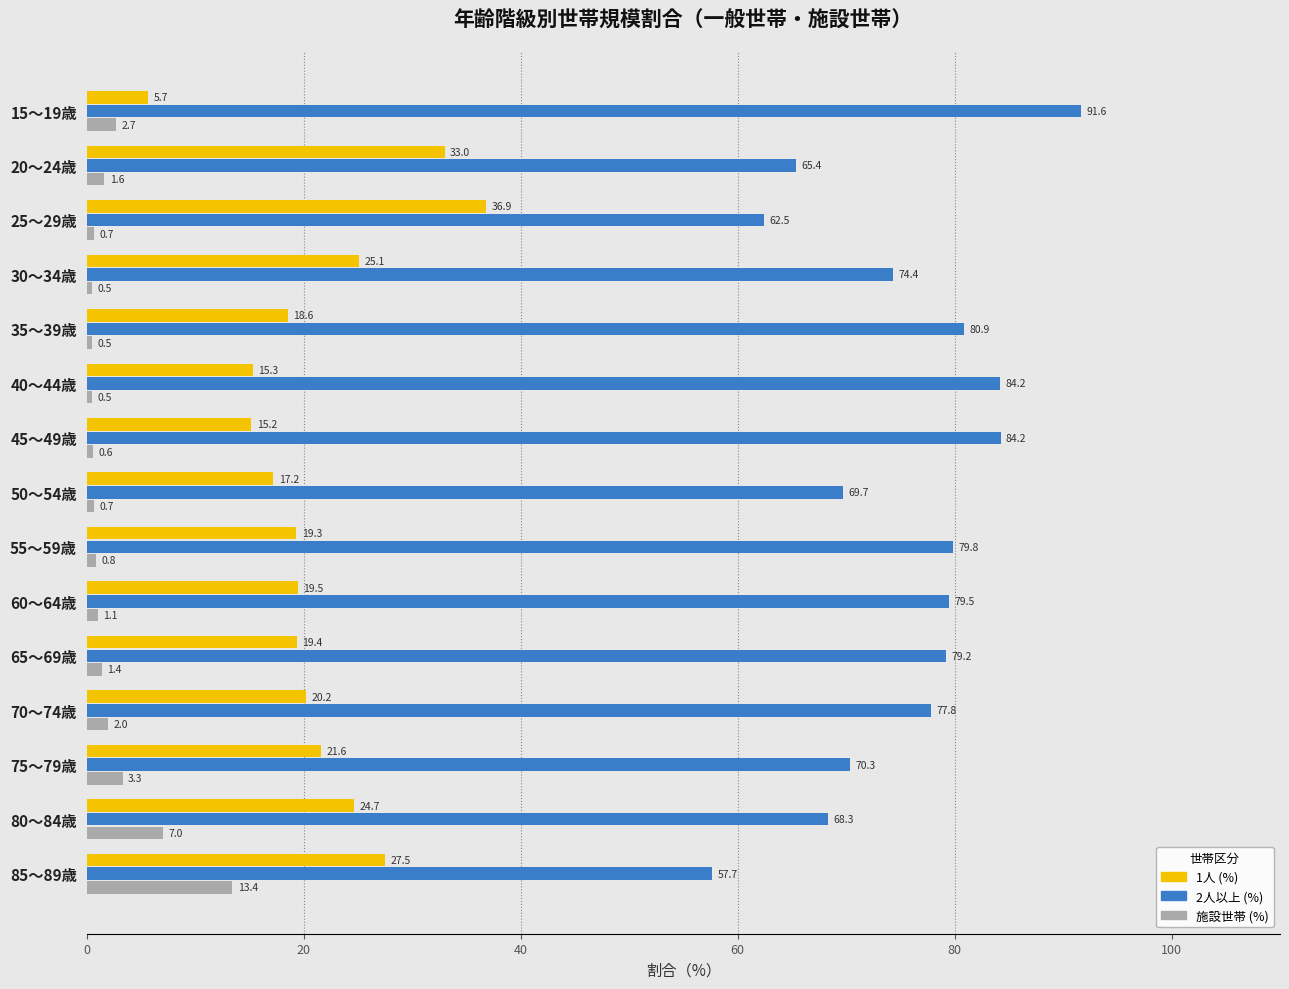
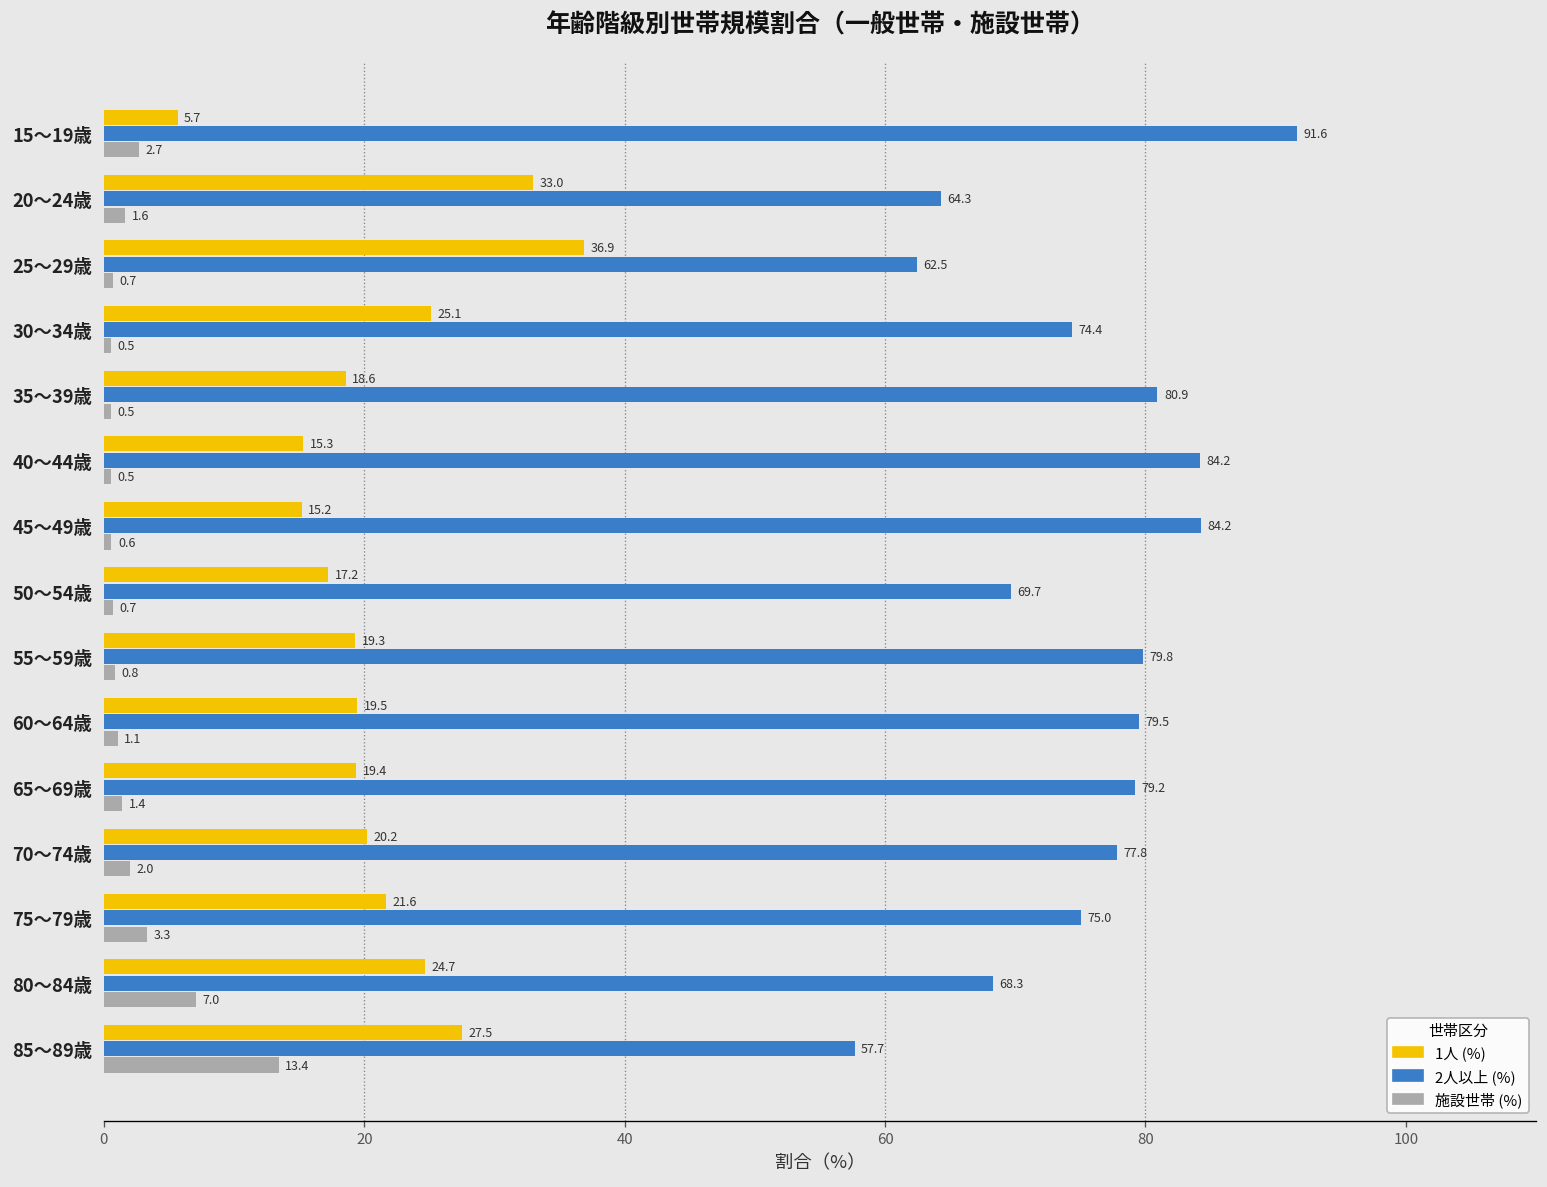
  {
    "1人 (%)": {
      "15～19歳": 5.7,
      "20～24歳": 33.0,
      "25～29歳": 36.9,
      "30～34歳": 25.1,
      "35～39歳": 18.6,
      "40～44歳": 15.3,
      "45～49歳": 15.2,
      "50～54歳": 17.2,
      "55～59歳": 19.3,
      "60～64歳": 19.5,
      "65～69歳": 19.4,
      "70～74歳": 20.2,
      "75～79歳": 21.6,
      "80～84歳": 24.7,
      "85～89歳": 27.5
    },
    "2人以上 (%)": {
      "15～19歳": 91.6,
-     "20～24歳": 65.4,
+     "20～24歳": 64.3,
      "25～29歳": 62.5,
      "30～34歳": 74.4,
      "35～39歳": 80.9,
      "40～44歳": 84.2,
      "45～49歳": 84.2,
      "50～54歳": 69.7,
      "55～59歳": 79.8,
      "60～64歳": 79.5,
      "65～69歳": 79.2,
      "70～74歳": 77.8,
-     "75～79歳": 70.3,
+     "75～79歳": 75.0,
      "80～84歳": 68.3,
      "85～89歳": 57.7
    },
    "施設世帯 (%)": {
      "15～19歳": 2.7,
      "20～24歳": 1.6,
      "25～29歳": 0.7,
      "30～34歳": 0.5,
      "35～39歳": 0.5,
      "40～44歳": 0.5,
      "45～49歳": 0.6,
      "50～54歳": 0.7,
      "55～59歳": 0.8,
      "60～64歳": 1.1,
      "65～69歳": 1.4,
      "70～74歳": 2.0,
      "75～79歳": 3.3,
      "80～84歳": 7.0,
      "85～89歳": 13.4
    }
  }
